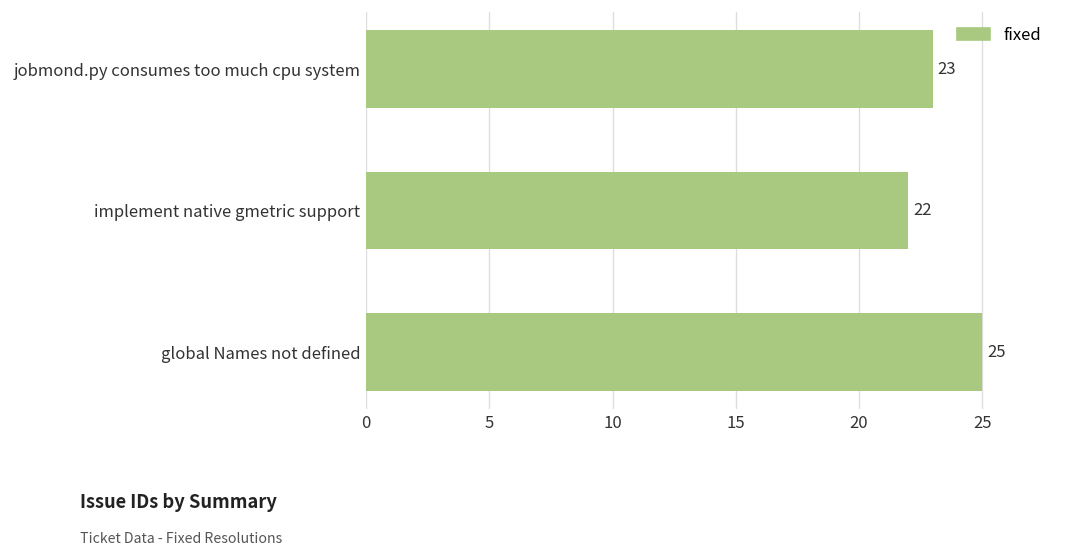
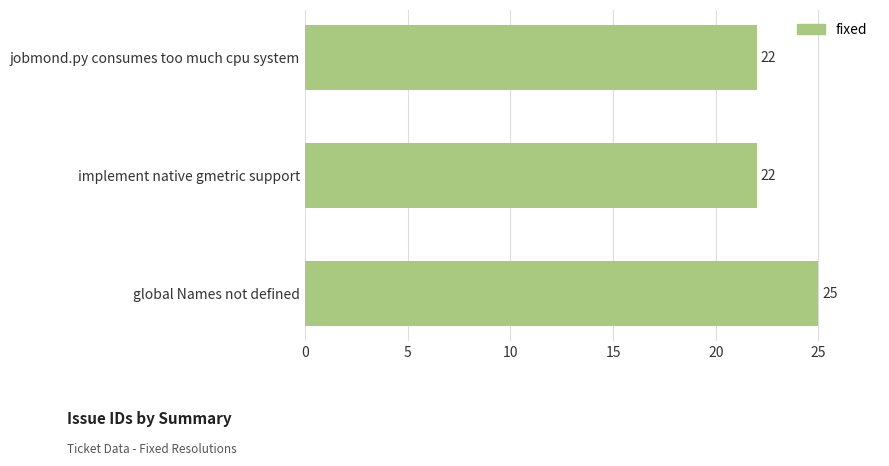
  {
-   "jobmond.py consumes too much cpu system": 23,
+   "jobmond.py consumes too much cpu system": 22,
    "implement native gmetric support": 22,
    "global Names not defined": 25
  }
